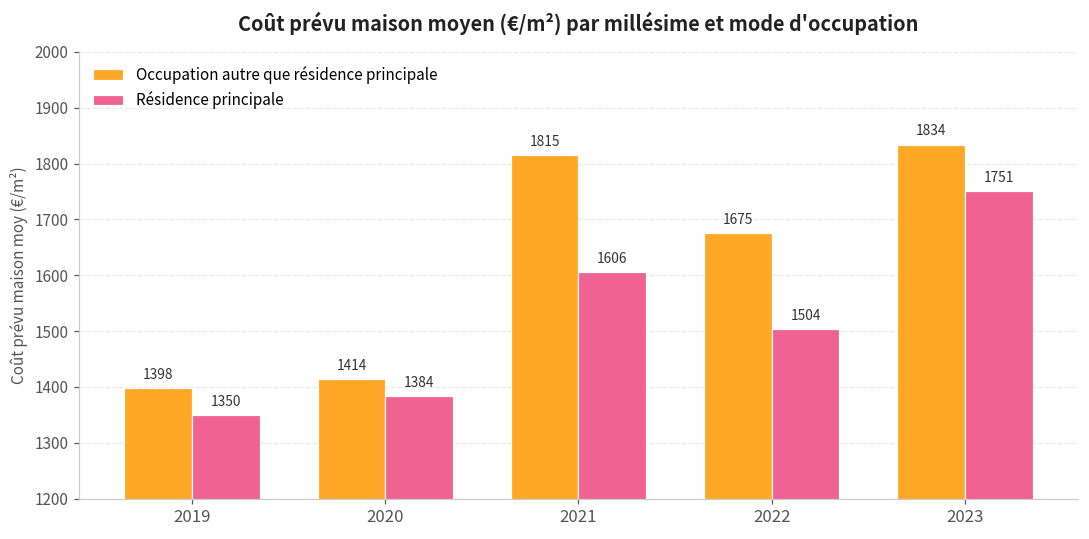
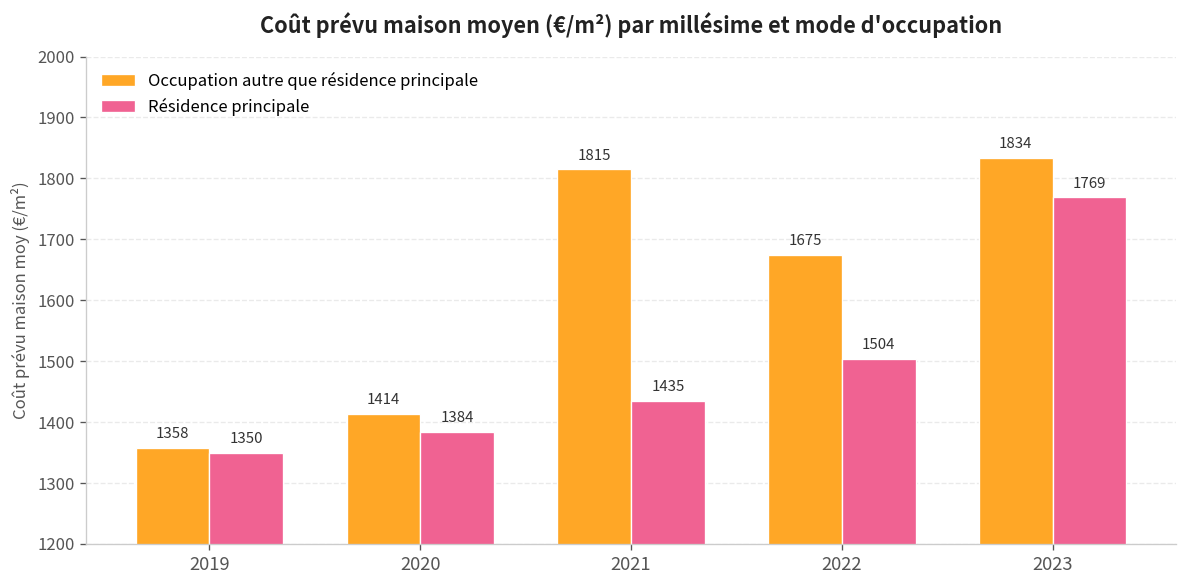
  {
    "Occupation autre que résidence principale": {
-     "2019": 1398,
+     "2019": 1358,
      "2020": 1414,
      "2021": 1815,
      "2022": 1675,
      "2023": 1834
    },
    "Résidence principale": {
      "2019": 1350,
      "2020": 1384,
-     "2021": 1606,
+     "2021": 1435,
      "2022": 1504,
-     "2023": 1751
+     "2023": 1769
    }
  }
